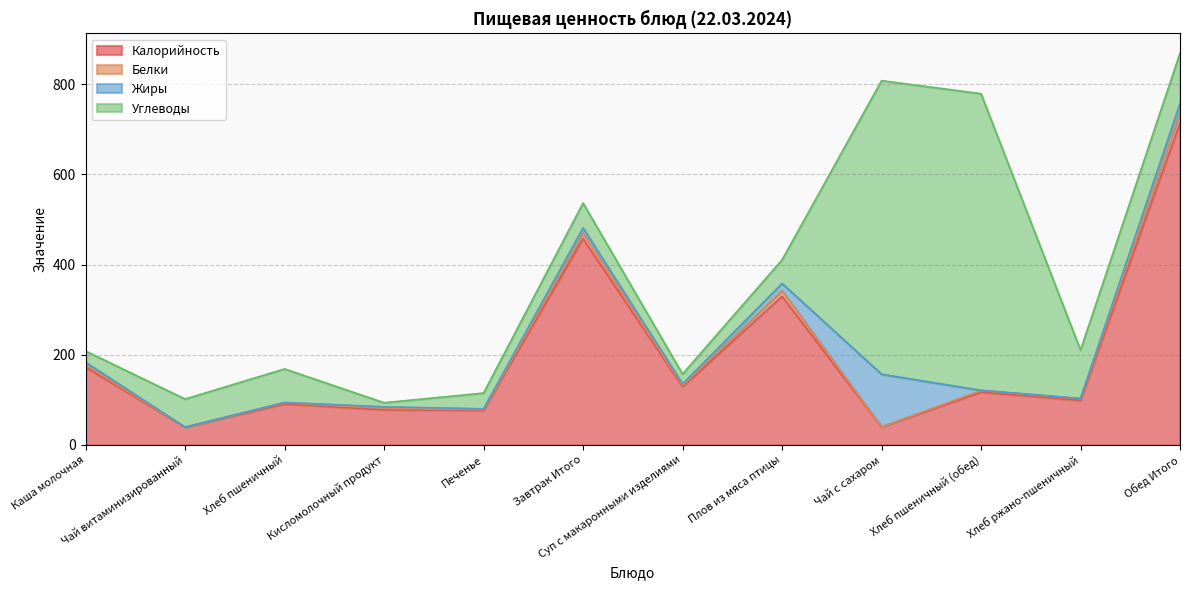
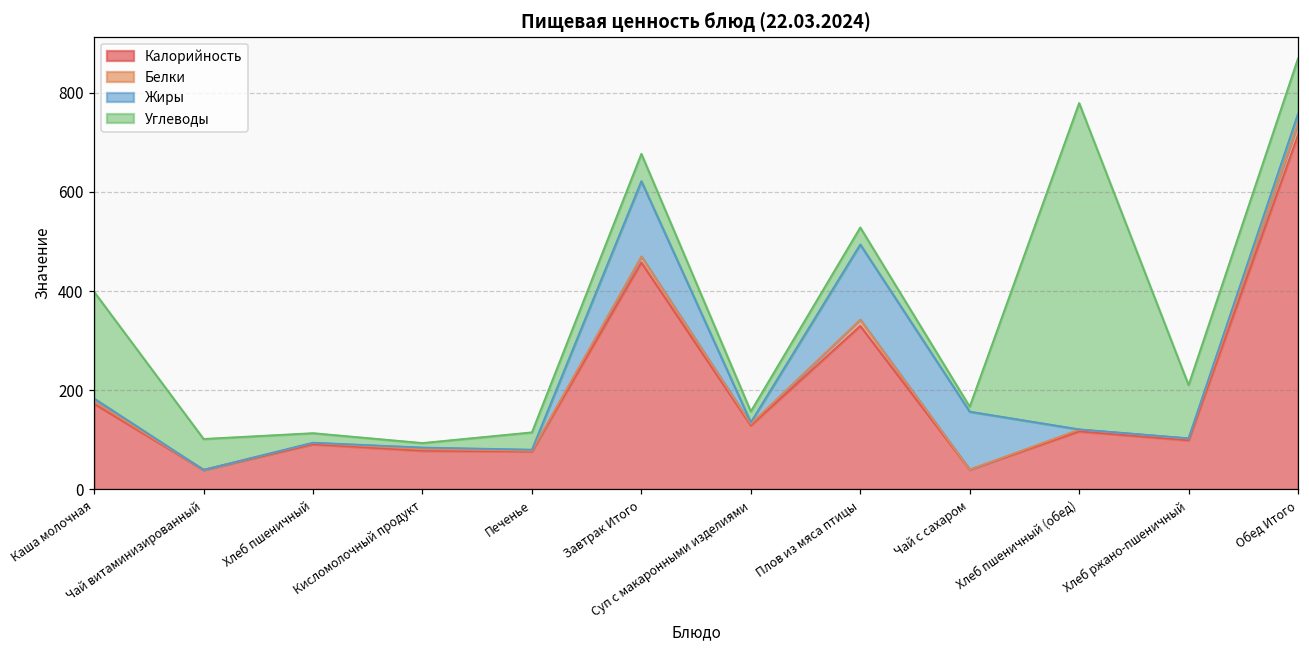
  {
    "Жиры": {
      "Каша молочная": 10,
-     "Завтрак Итого": 10,
-     "Плов из мяса птицы": 20,
+     "Завтрак Итого": 150,
+     "Плов из мяса птицы": 150,
      "Чай с сахаром": 120,
      "Обед Итого": 20
    },
    "Углеводы": {
-     "Каша молочная": 20,
+     "Каша молочная": 220,
      "Чай витаминизированный": 60,
-     "Хлеб пшеничный": 70,
+     "Хлеб пшеничный": 20,
      "Кисломолочный продукт": 10,
      "Печенье": 30,
      "Завтрак Итого": 60,
      "Суп с макаронными изделиями": 20,
-     "Плов из мяса птицы": 50,
-     "Чай с сахаром": 650,
+     "Плов из мяса птицы": 30,
+     "Чай с сахаром": 10,
      "Хлеб пшеничный (обед)": 660,
      "Хлеб ржано-пшеничный": 110,
      "Обед Итого": 110
    }
  }
